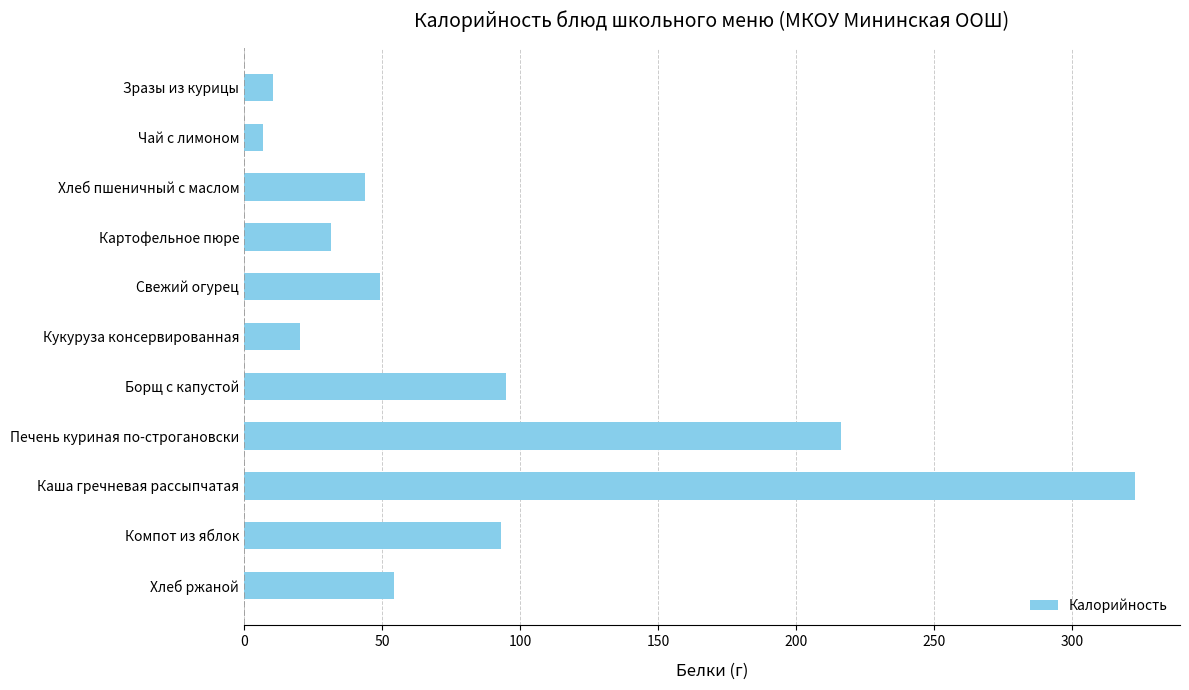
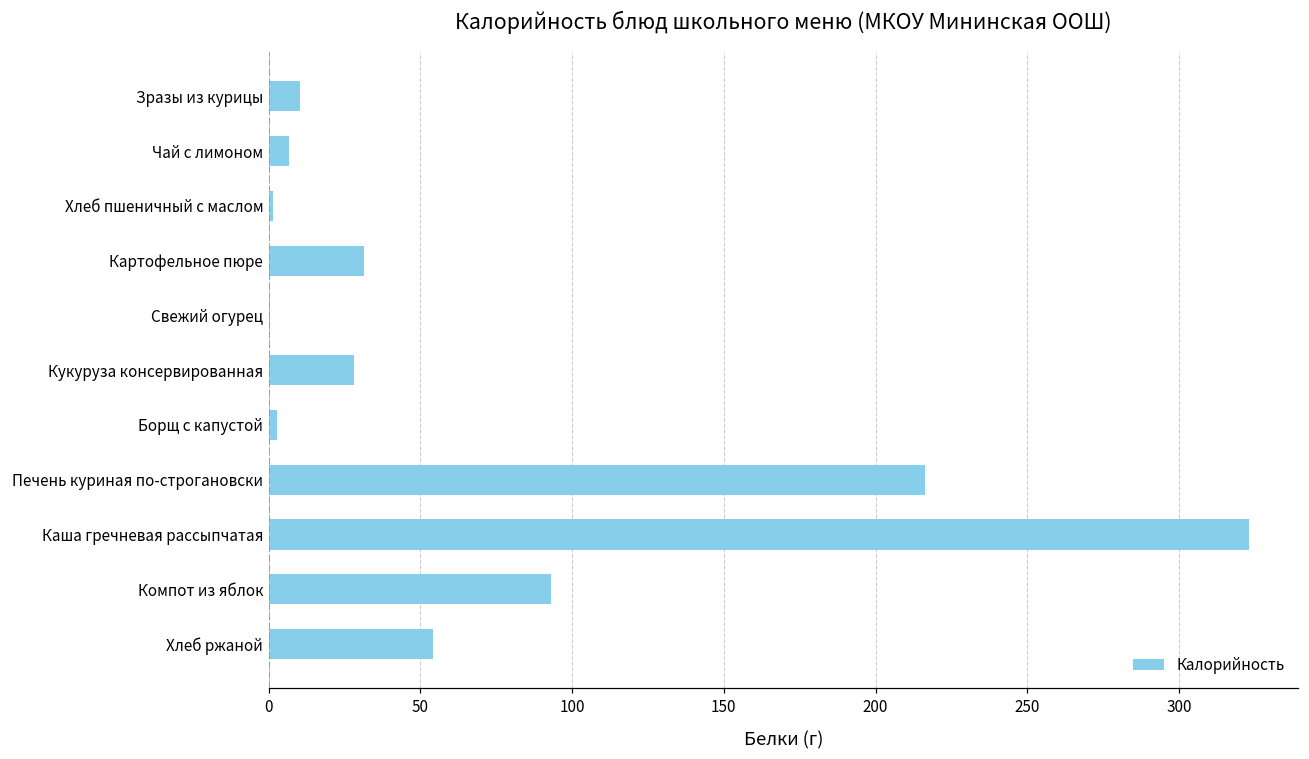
  {
    "Зразы из курицы": 11,
    "Чай с лимоном": 7,
-   "Хлеб пшеничный с маслом": 44,
+   "Хлеб пшеничный с маслом": 2,
    "Картофельное пюре": 32,
-   "Свежий огурец": 49,
-   "Кукуруза консервированная": 20,
-   "Борщ с капустой": 95,
+   "Свежий огурец": 0,
+   "Кукуруза консервированная": 28,
+   "Борщ с капустой": 3,
    "Печень куриная по-строгановски": 216,
    "Каша гречневая рассыпчатая": 323,
    "Компот из яблок": 93,
    "Хлеб ржаной": 54
  }
